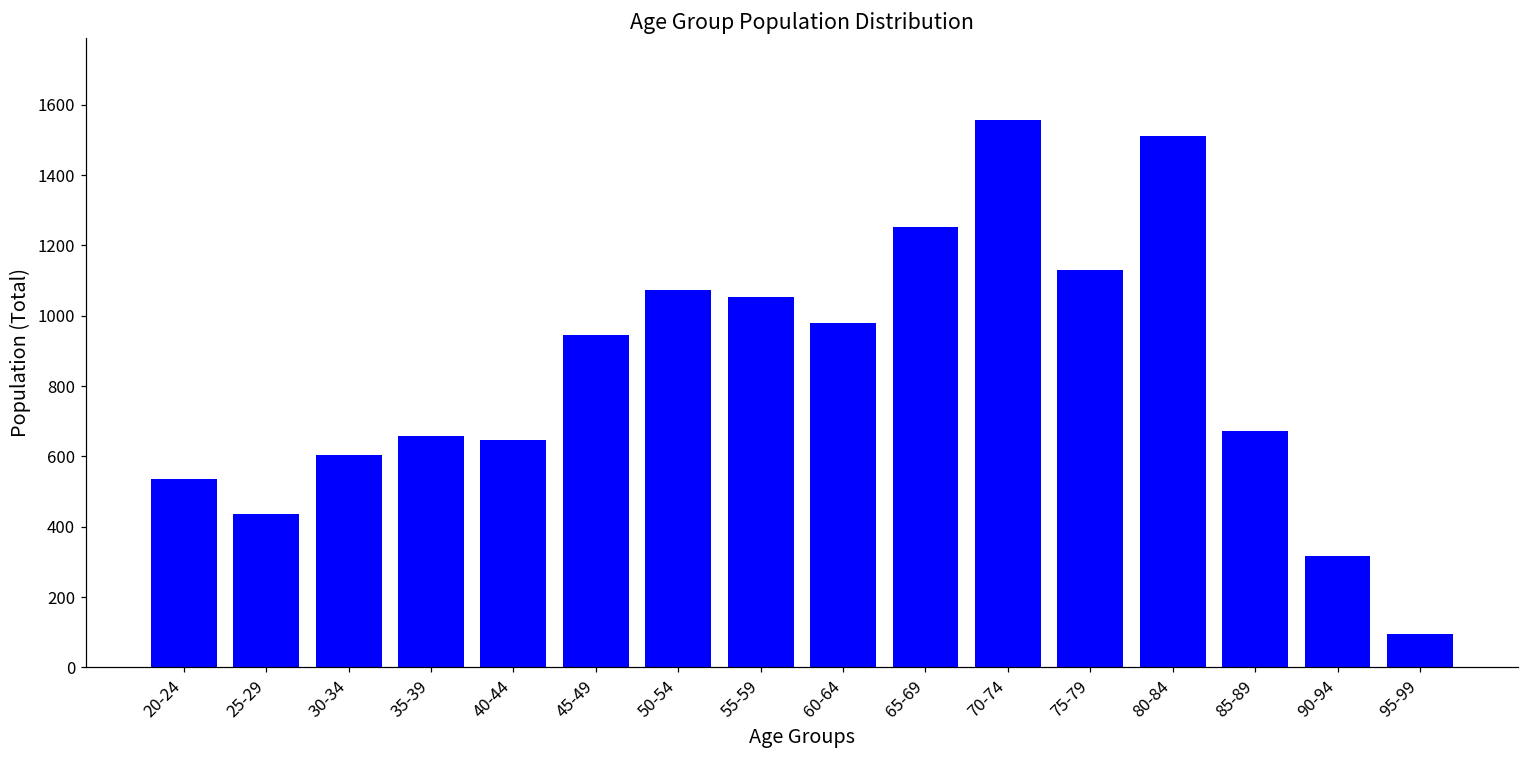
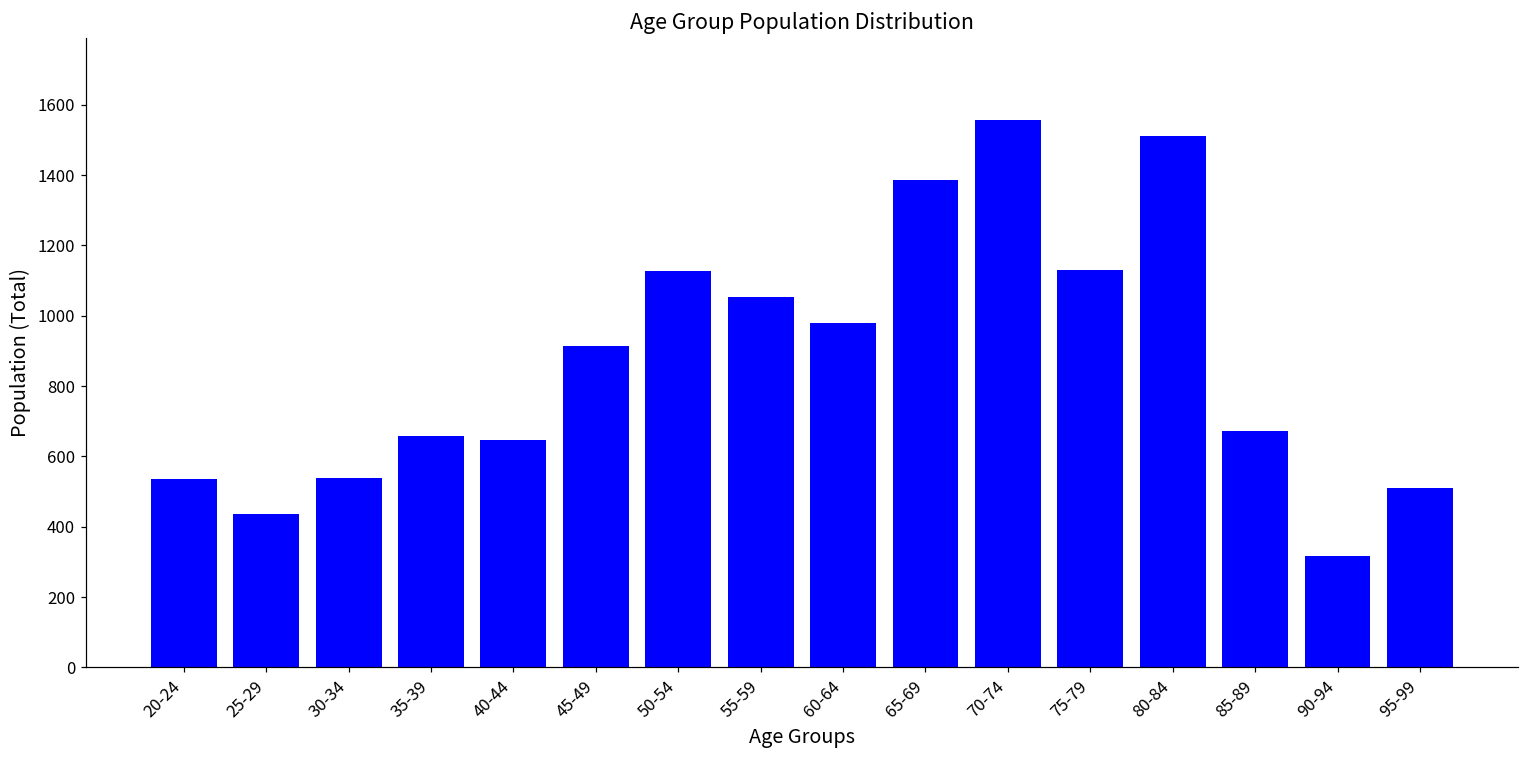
  {
    "20-24": 540,
    "25-29": 440,
-   "30-34": 600,
+   "30-34": 540,
    "35-39": 660,
    "40-44": 650,
-   "45-49": 950,
-   "50-54": 1070,
+   "45-49": 920,
+   "50-54": 1130,
    "55-59": 1050,
    "60-64": 980,
-   "65-69": 1250,
+   "65-69": 1390,
    "70-74": 1560,
    "75-79": 1130,
    "80-84": 1510,
    "85-89": 670,
    "90-94": 320,
-   "95-99": 90
+   "95-99": 510
  }
